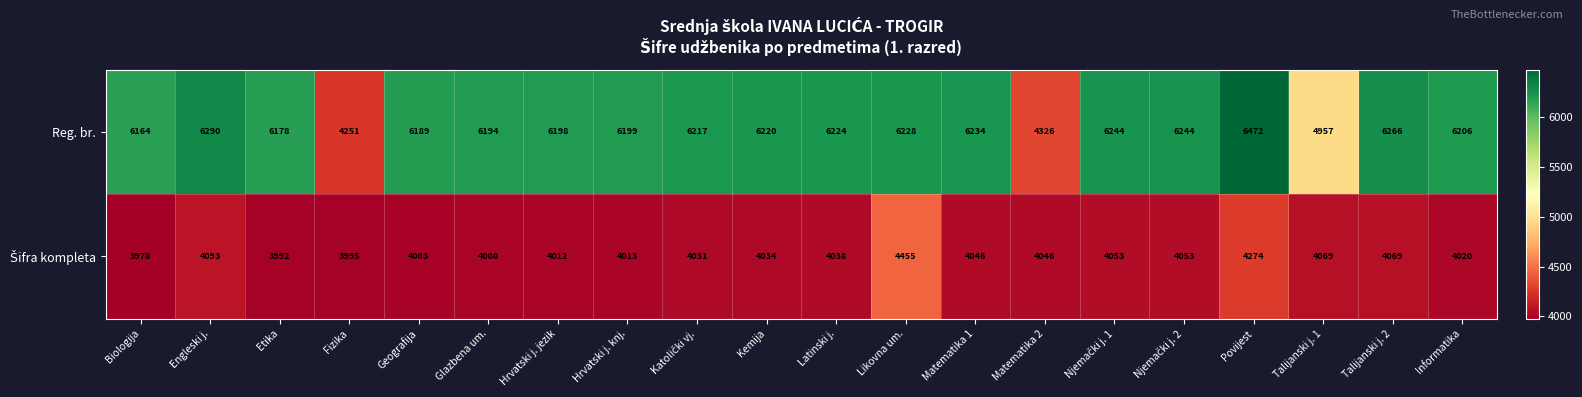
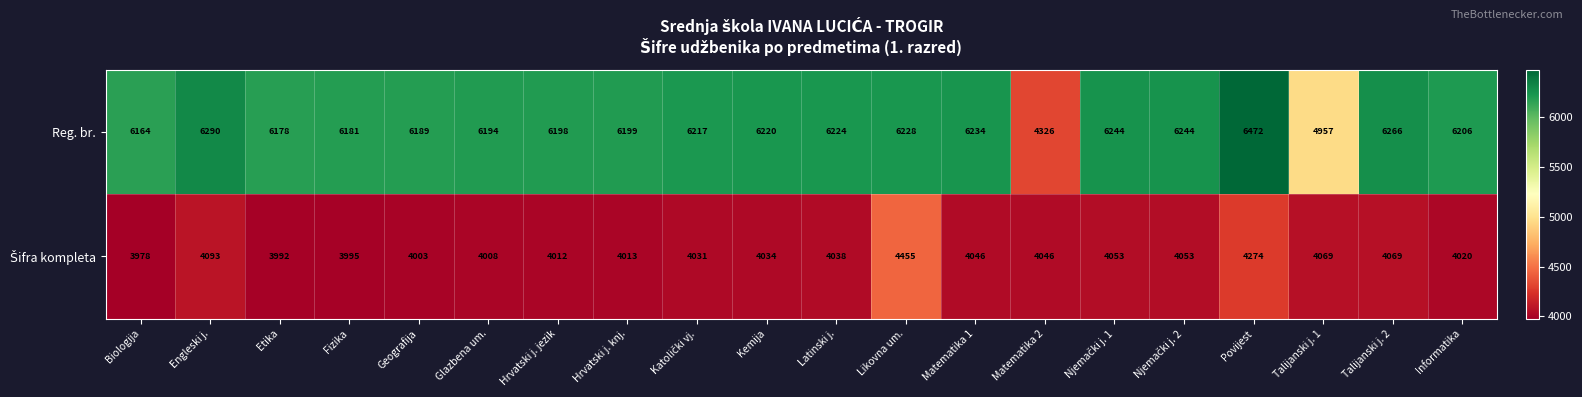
  {
    "Reg. br.": {
      "Biologija": 6164,
      "Engleski j.": 6290,
      "Etika": 6178,
-     "Fizika": 4251,
+     "Fizika": 6181,
      "Geografija": 6189,
      "Glazbena um.": 6194,
      "Hrvatski j. jezik": 6198,
      "Hrvatski j. knj.": 6199,
      "Katolički vj.": 6217,
      "Kemija": 6220,
      "Latinski j.": 6224,
      "Likovna um.": 6228,
      "Matematika 1": 6234,
      "Matematika 2": 4326,
      "Njemački j. 1": 6244,
      "Njemački j. 2": 6244,
      "Povijest": 6472,
      "Talijanski j. 1": 4957,
      "Talijanski j. 2": 6266,
      "Informatika": 6206
    },
    "Šifra kompleta": {
      "Biologija": 3978,
      "Engleski j.": 4093,
      "Etika": 3992,
      "Fizika": 3995,
      "Geografija": 4003,
      "Glazbena um.": 4008,
      "Hrvatski j. jezik": 4012,
      "Hrvatski j. knj.": 4013,
      "Katolički vj.": 4031,
      "Kemija": 4034,
      "Latinski j.": 4038,
      "Likovna um.": 4455,
      "Matematika 1": 4046,
      "Matematika 2": 4046,
      "Njemački j. 1": 4053,
      "Njemački j. 2": 4053,
      "Povijest": 4274,
      "Talijanski j. 1": 4069,
      "Talijanski j. 2": 4069,
      "Informatika": 4020
    }
  }
